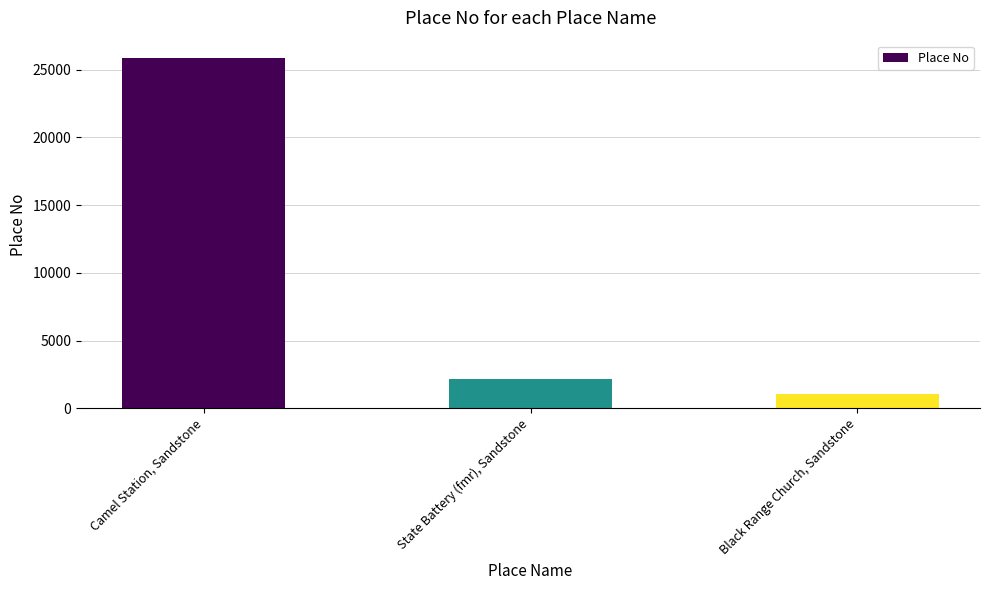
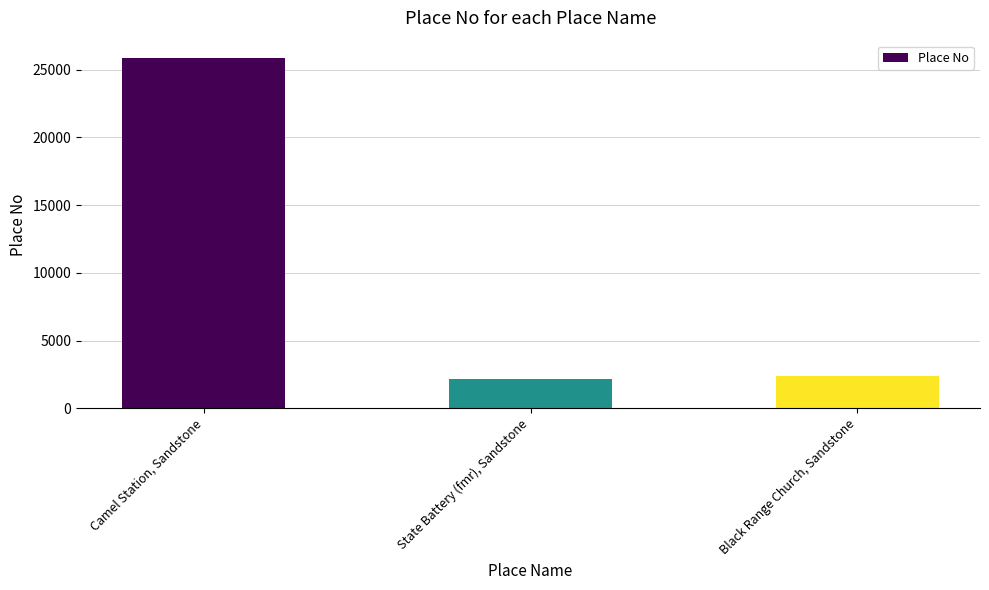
  {
    "Camel Station, Sandstone": 25800,
    "State Battery (fmr), Sandstone": 2100,
-   "Black Range Church, Sandstone": 1100
+   "Black Range Church, Sandstone": 2400
  }
